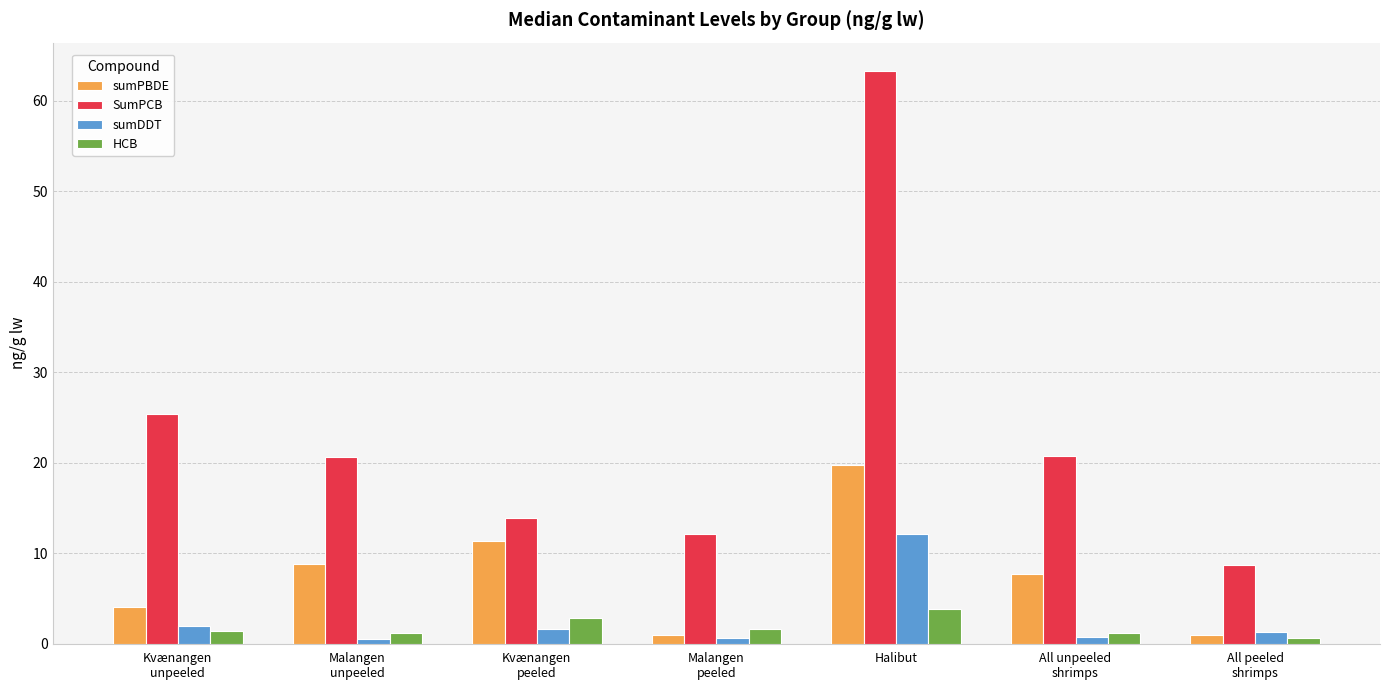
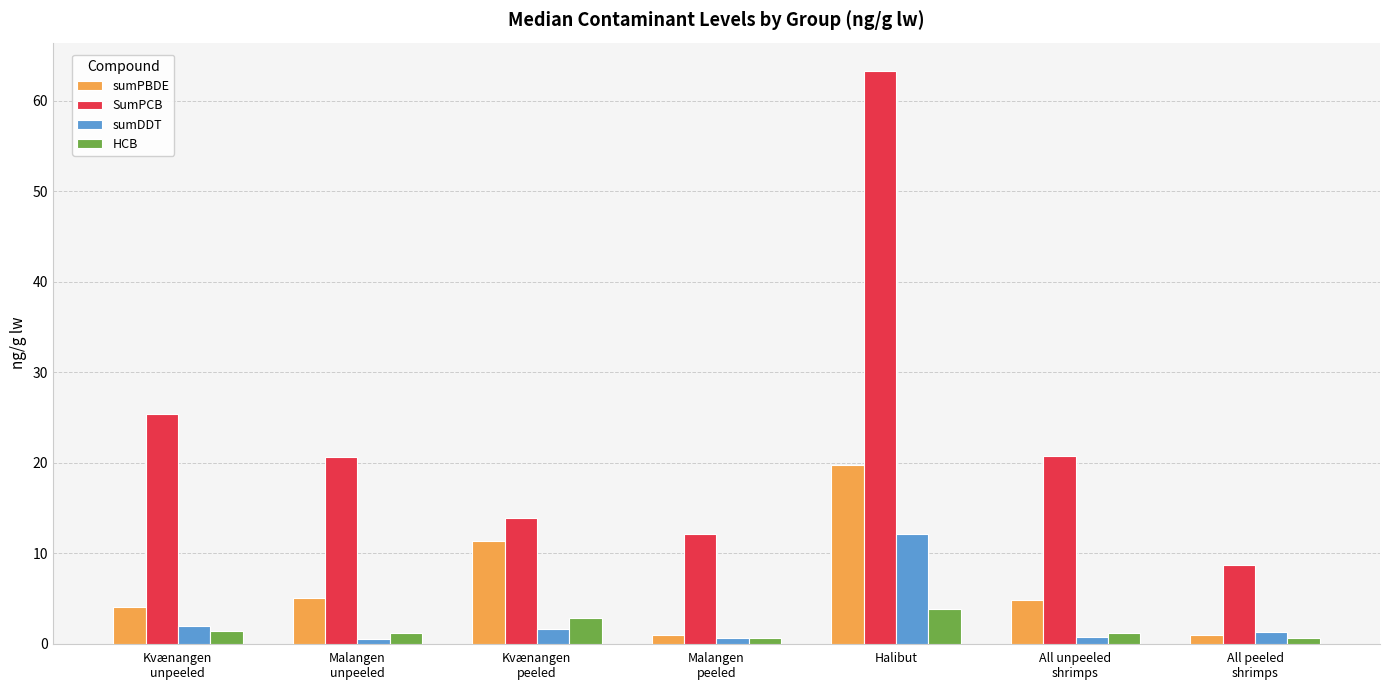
  {
    "sumPBDE": {
      "Kvænangen unpeeled": 4,
-     "Malangen unpeeled": 9,
+     "Malangen unpeeled": 5,
      "Kvænangen peeled": 11,
      "Malangen peeled": 1,
      "Halibut": 20,
-     "All unpeeled shrimps": 8,
+     "All unpeeled shrimps": 5,
      "All peeled shrimps": 1
    },
    "SumPCB": {
      "Kvænangen unpeeled": 25,
      "Malangen unpeeled": 21,
      "Kvænangen peeled": 14,
      "Malangen peeled": 12,
      "Halibut": 63,
      "All unpeeled shrimps": 21,
      "All peeled shrimps": 9
    },
    "sumDDT": {
      "Kvænangen unpeeled": 2,
      "Malangen unpeeled": 1,
      "Kvænangen peeled": 2,
      "Malangen peeled": 1,
      "Halibut": 12,
      "All unpeeled shrimps": 1,
      "All peeled shrimps": 1
    },
    "HCB": {
      "Kvænangen unpeeled": 1,
      "Malangen unpeeled": 1,
      "Kvænangen peeled": 3,
-     "Malangen peeled": 2,
+     "Malangen peeled": 1,
      "Halibut": 4,
      "All unpeeled shrimps": 1,
      "All peeled shrimps": 1
    }
  }
